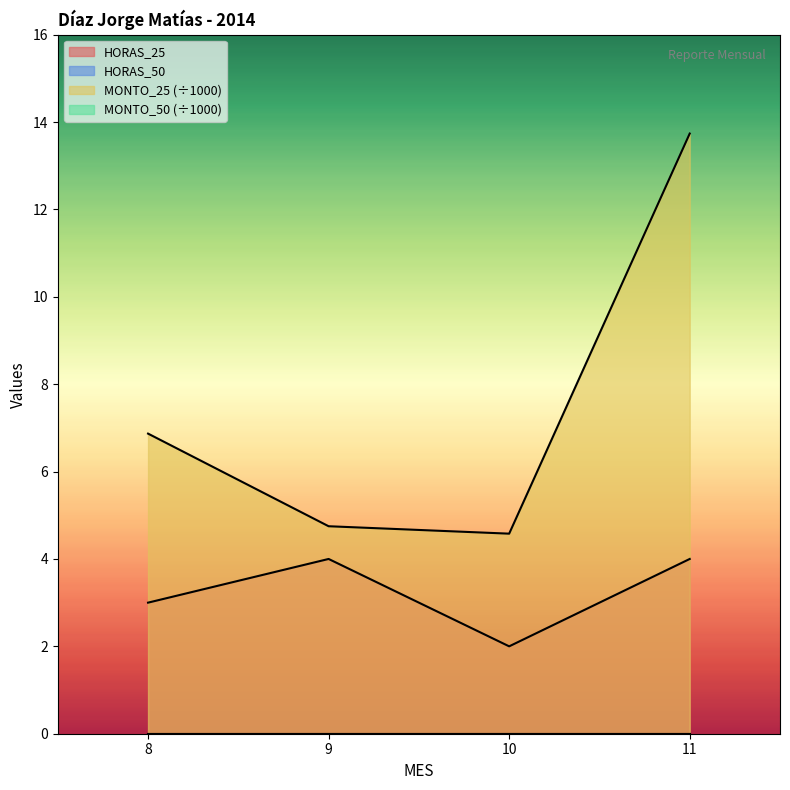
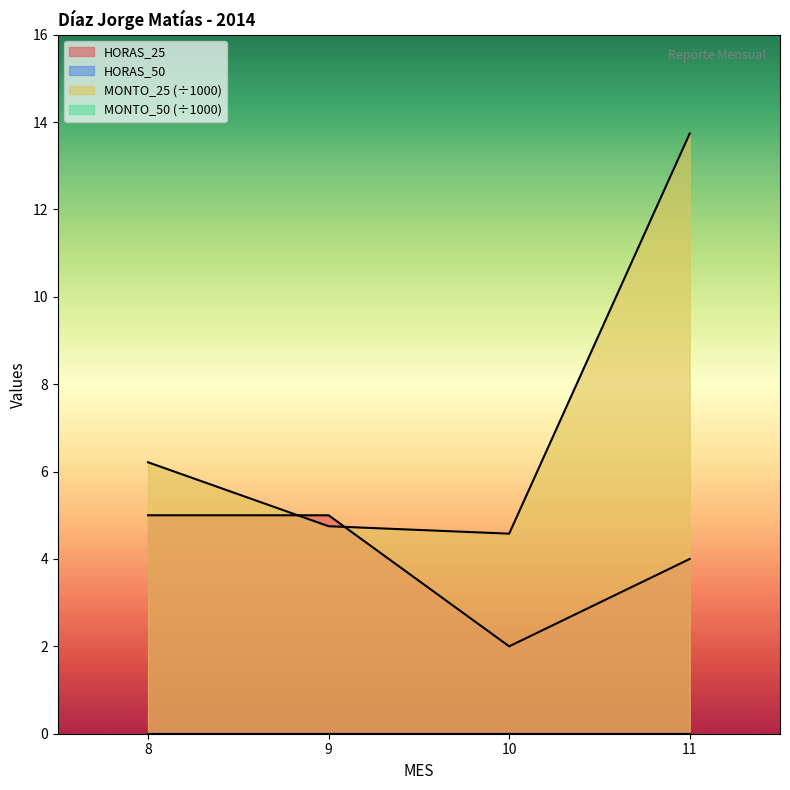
  {
    "HORAS_25": {
-     "8": 3,
-     "9": 4,
+     "8": 5,
+     "9": 5,
      "10": 2,
      "11": 4
    },
    "MONTO_50 (÷1000)": {
      "8": 0.0,
      "9": 0.0,
      "10": 0.0,
      "11": 0.0
    },
    "MONTO_25 (÷1000)": {
-     "8": 6.9,
+     "8": 6.2,
      "9": 4.7,
      "10": 4.6,
      "11": 13.7
    }
  }
